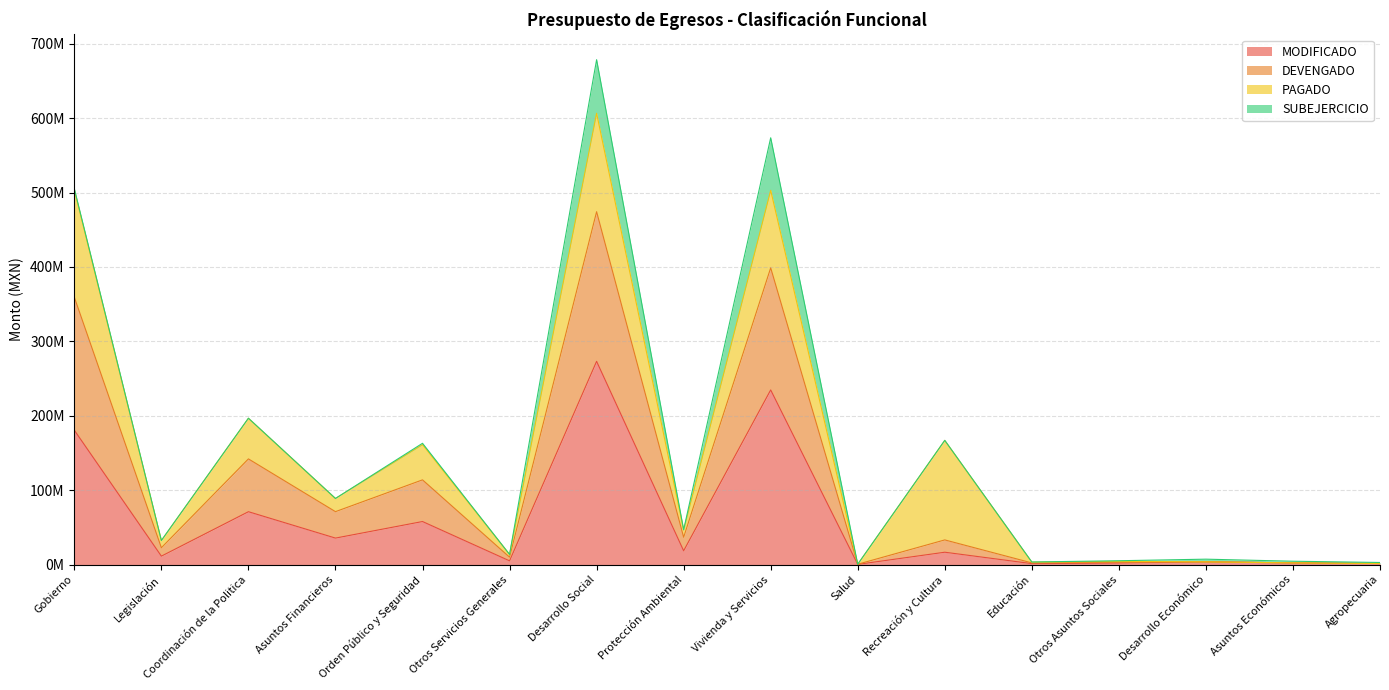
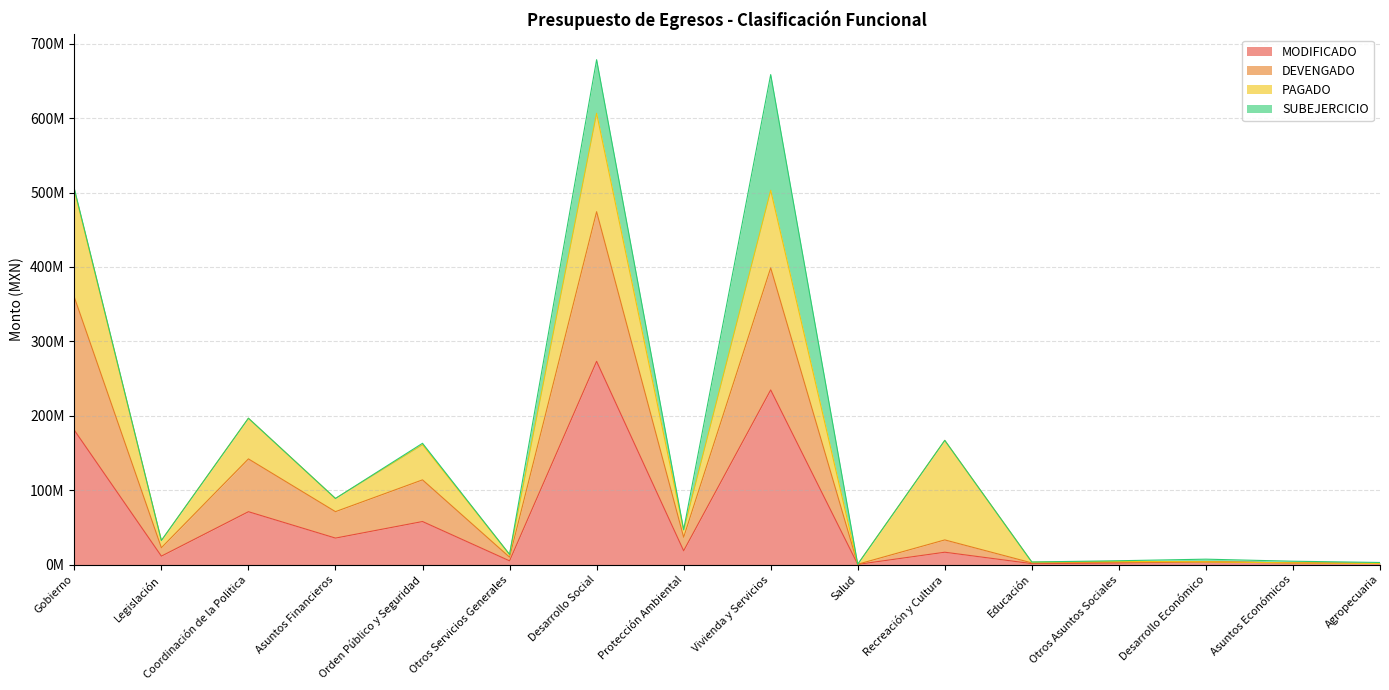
  {
    "PAGADO": {
      "Desarrollo Social": 130000000,
      "Vivienda y Servicios": 100000000
    },
    "SUBEJERCICIO": {
      "Desarrollo Social": 70000000,
-     "Vivienda y Servicios": 70000000,
+     "Vivienda y Servicios": 160000000,
      "Desarrollo Económico": 0
    }
  }
